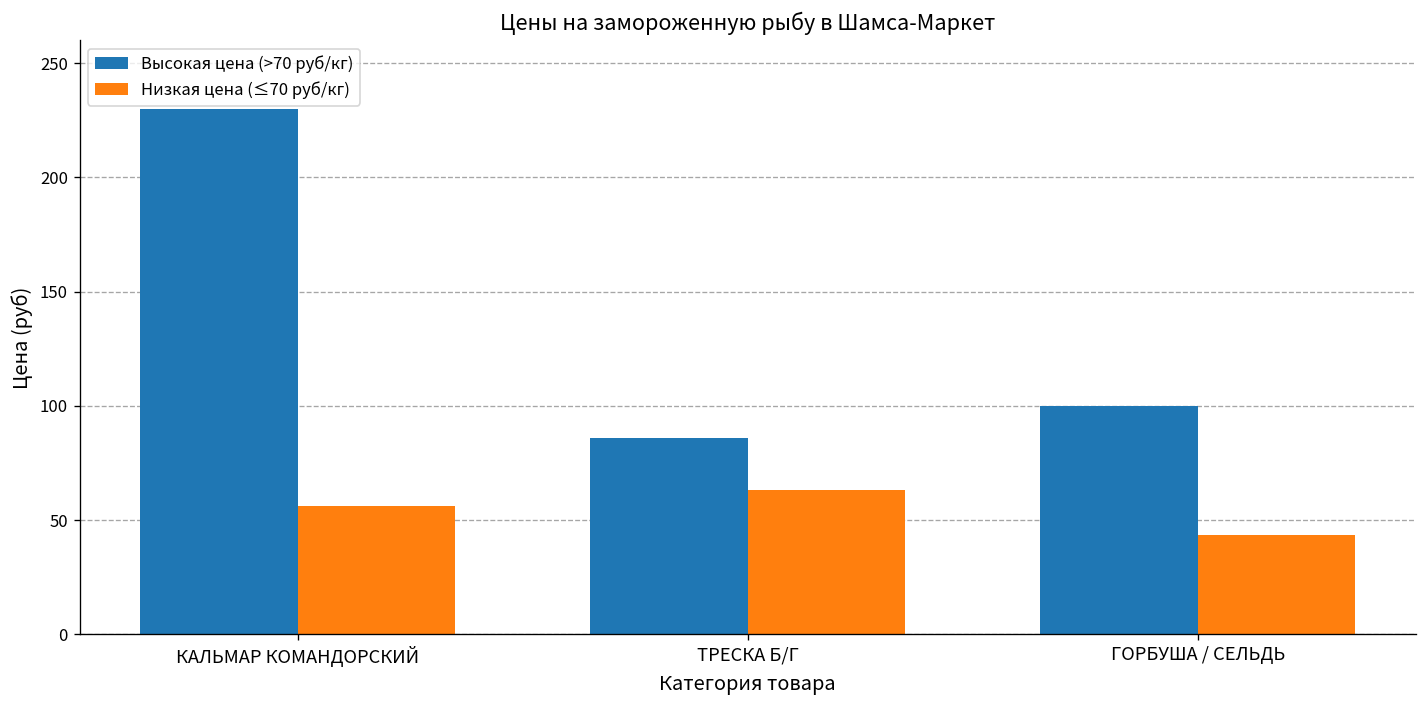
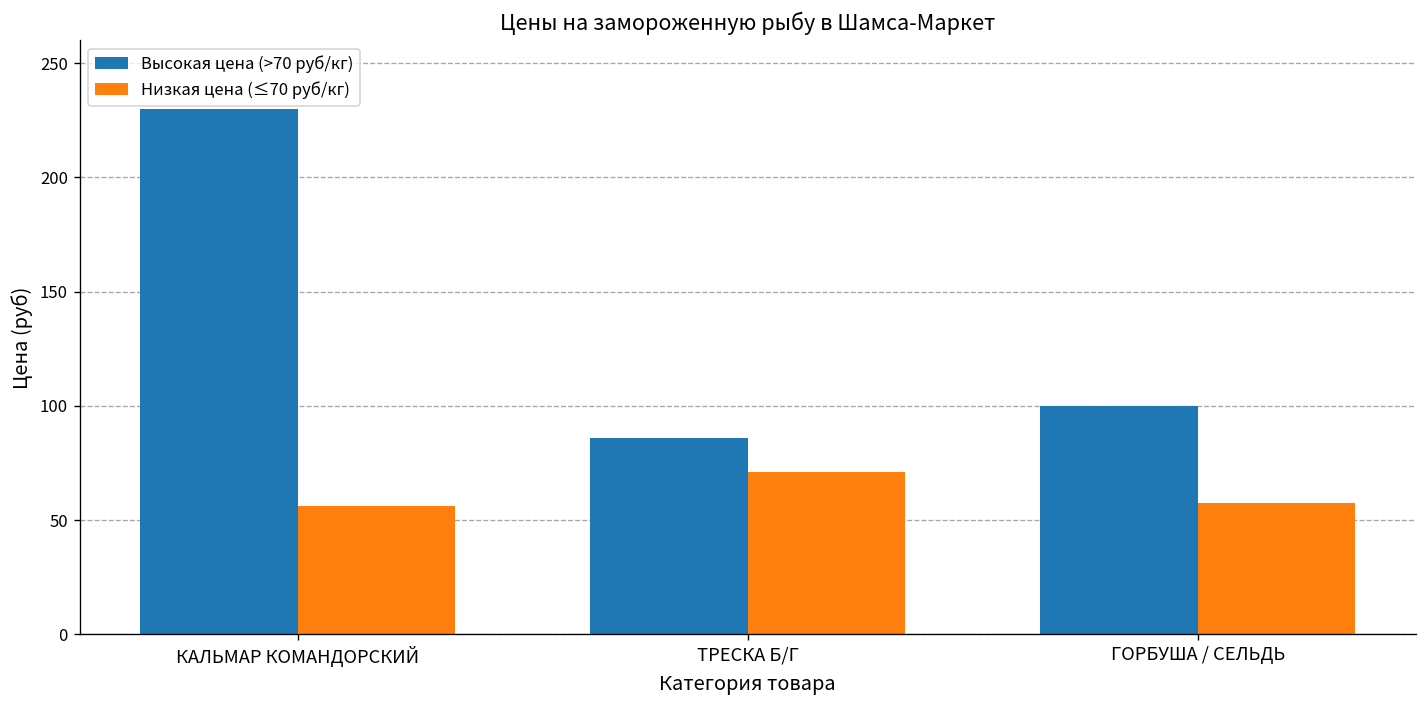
  {
    "Высокая цена (>70 руб/кг)": {
      "КАЛЬМАР КОМАНДОРСКИЙ": 230,
      "ТРЕСКА Б/Г": 86,
      "ГОРБУША / СЕЛЬДЬ": 100
    },
    "Низкая цена (≤70 руб/кг)": {
      "КАЛЬМАР КОМАНДОРСКИЙ": 56,
-     "ТРЕСКА Б/Г": 63,
-     "ГОРБУША / СЕЛЬДЬ": 44
+     "ТРЕСКА Б/Г": 71,
+     "ГОРБУША / СЕЛЬДЬ": 58
    }
  }
